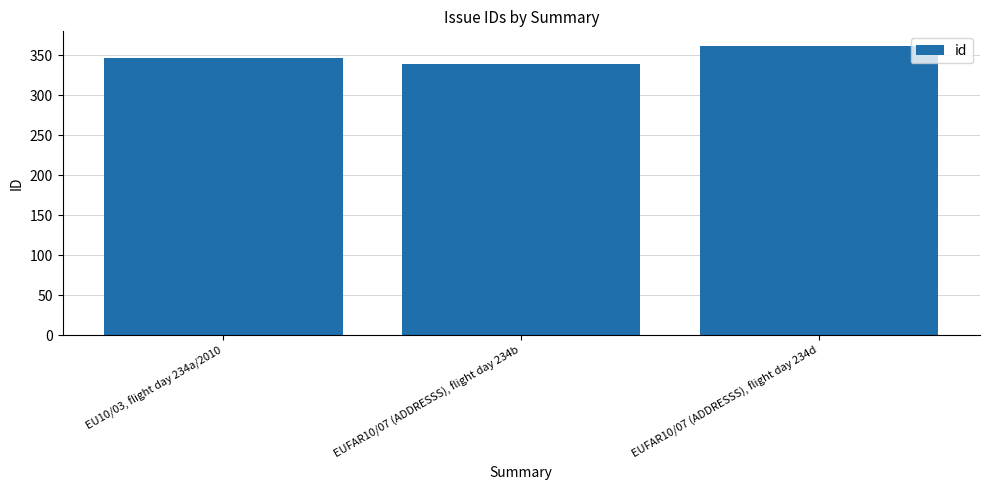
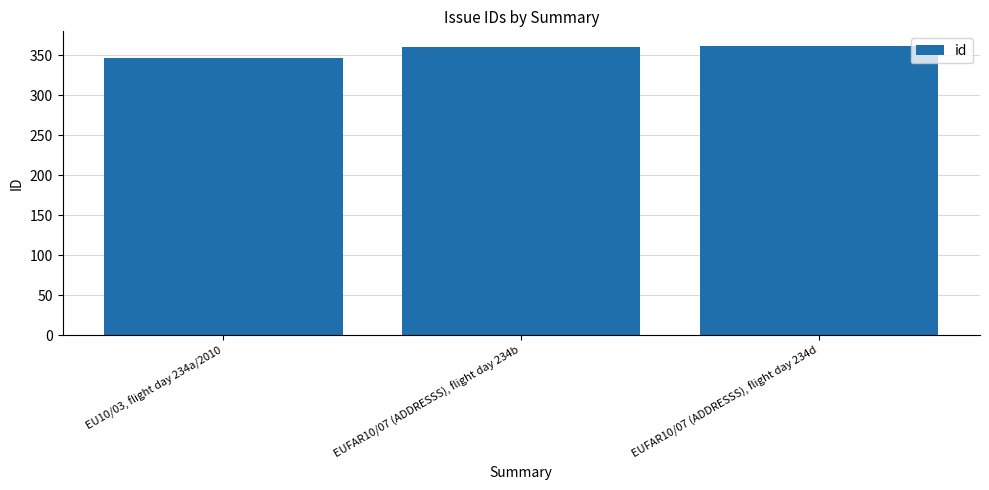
  {
    "EU10/03, flight day 234a/2010": 350,
-   "EUFAR10/07 (ADDRESSS), flight day 234b": 340,
+   "EUFAR10/07 (ADDRESSS), flight day 234b": 360,
    "EUFAR10/07 (ADDRESSS), flight day 234d": 360
  }
